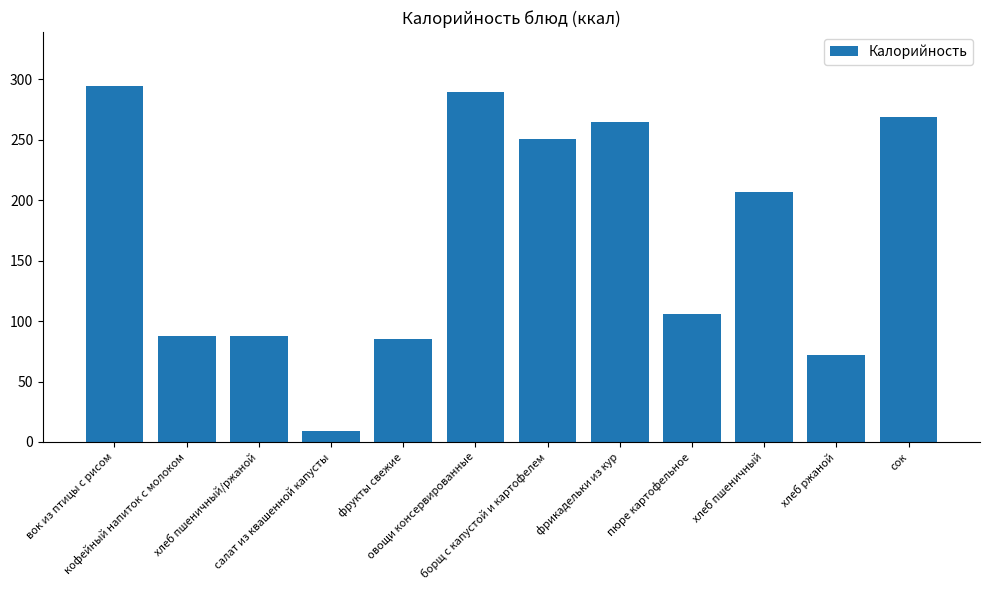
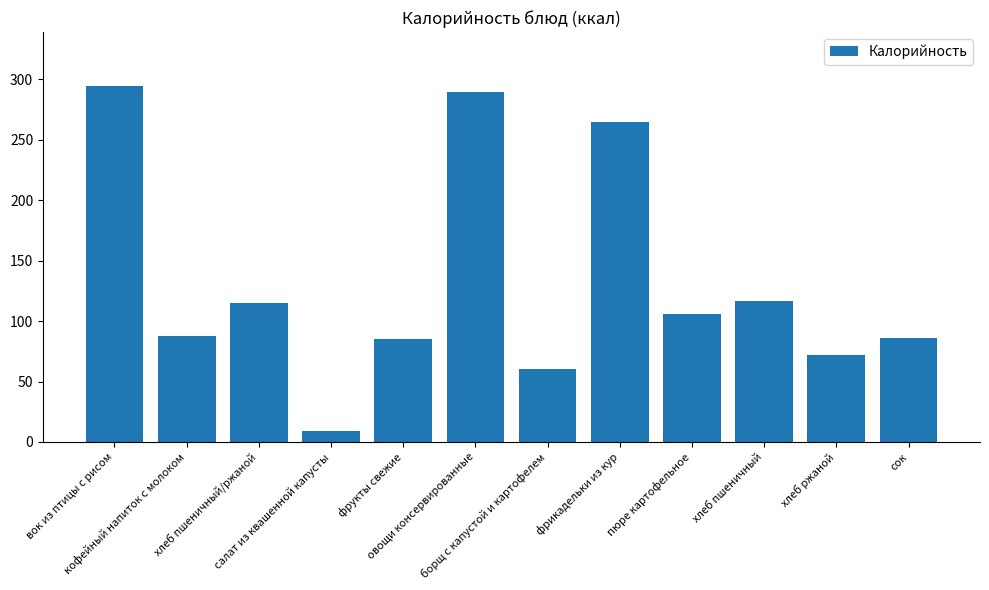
  {
    "вок из птицы с рисом": 295,
    "кофейный напиток с молоком": 88,
-   "хлеб пшеничный/ржаной": 88,
+   "хлеб пшеничный/ржаной": 115,
    "салат из квашенной капусты": 9,
    "фрукты свежие": 85,
    "овощи консервированные": 290,
-   "борщ с капустой и картофелем": 251,
+   "борщ с капустой и картофелем": 60,
    "фрикадельки из кур": 265,
    "пюре картофельное": 106,
-   "хлеб пшеничный": 207,
+   "хлеб пшеничный": 117,
    "хлеб ржаной": 72,
-   "сок": 269
+   "сок": 86
  }
